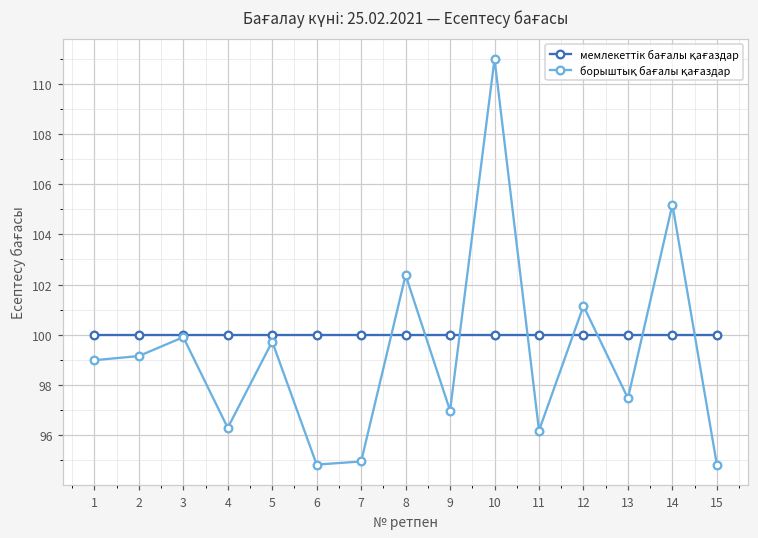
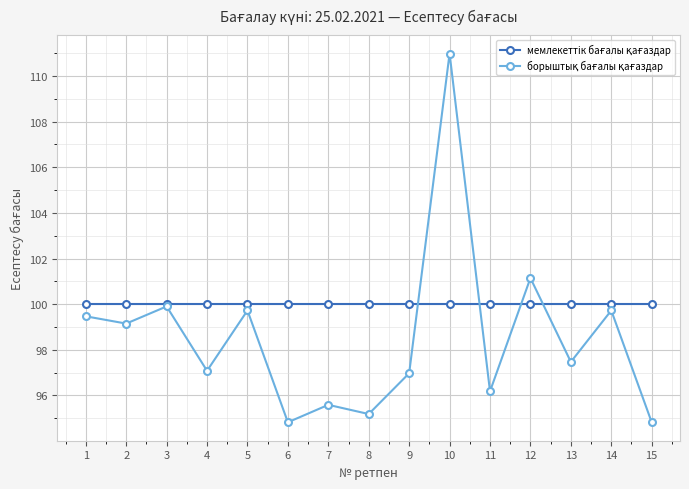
  {
    "мемлекеттік бағалы қағаздар": {
      "1": 100.0,
      "2": 100.0,
      "4": 100.0,
      "5": 100.0,
      "6": 100.0,
      "7": 100.0,
      "8": 100.0,
      "9": 100.0,
      "10": 100.0,
      "11": 100.0,
      "12": 100.0,
      "13": 100.0,
      "14": 100.0,
      "15": 100.0
    },
    "борыштық бағалы қағаздар": {
-     "1": 99.0,
+     "1": 99.5,
      "2": 99.1,
-     "4": 96.3,
+     "4": 97.1,
      "5": 99.7,
      "6": 94.8,
-     "7": 94.9,
-     "8": 102.4,
+     "7": 95.6,
+     "8": 95.2,
      "9": 97.0,
      "10": 111.0,
      "11": 96.2,
      "12": 101.1,
      "13": 97.5,
-     "14": 105.2,
+     "14": 99.7,
      "15": 94.8
    }
  }
